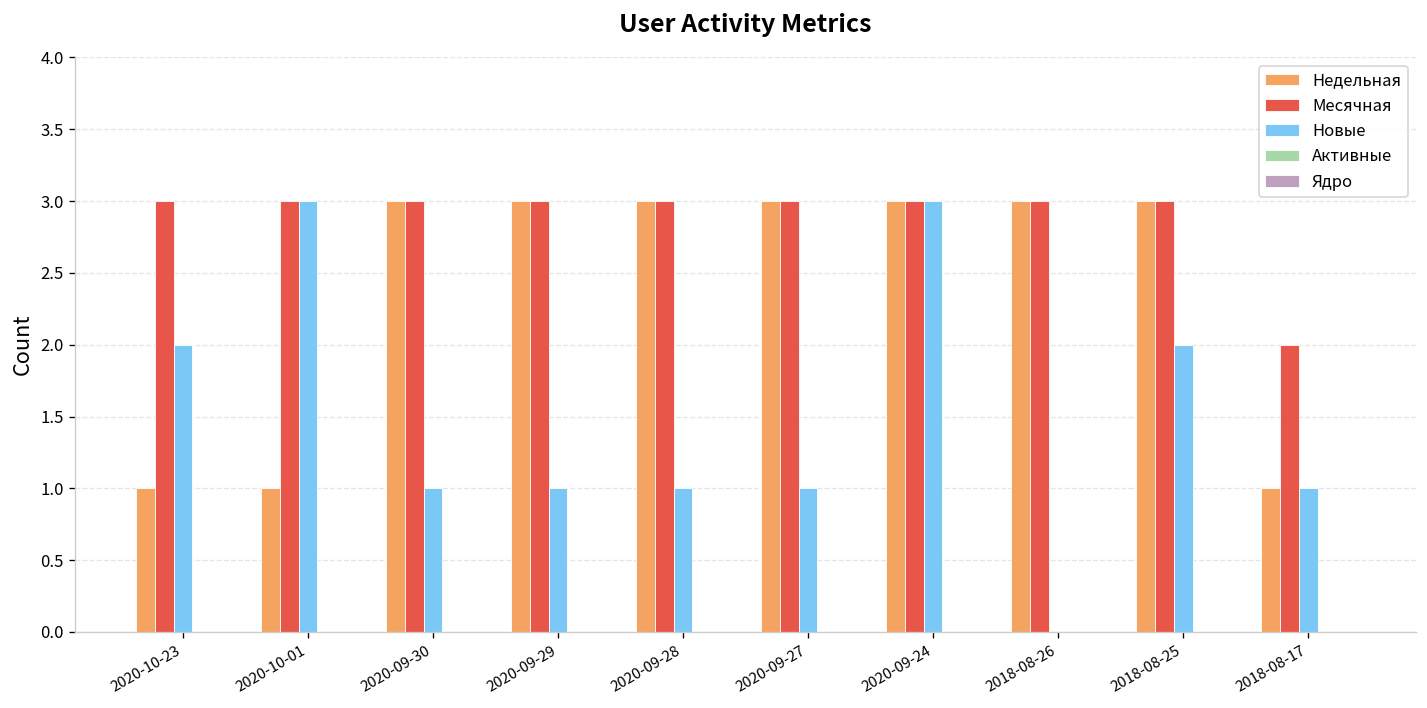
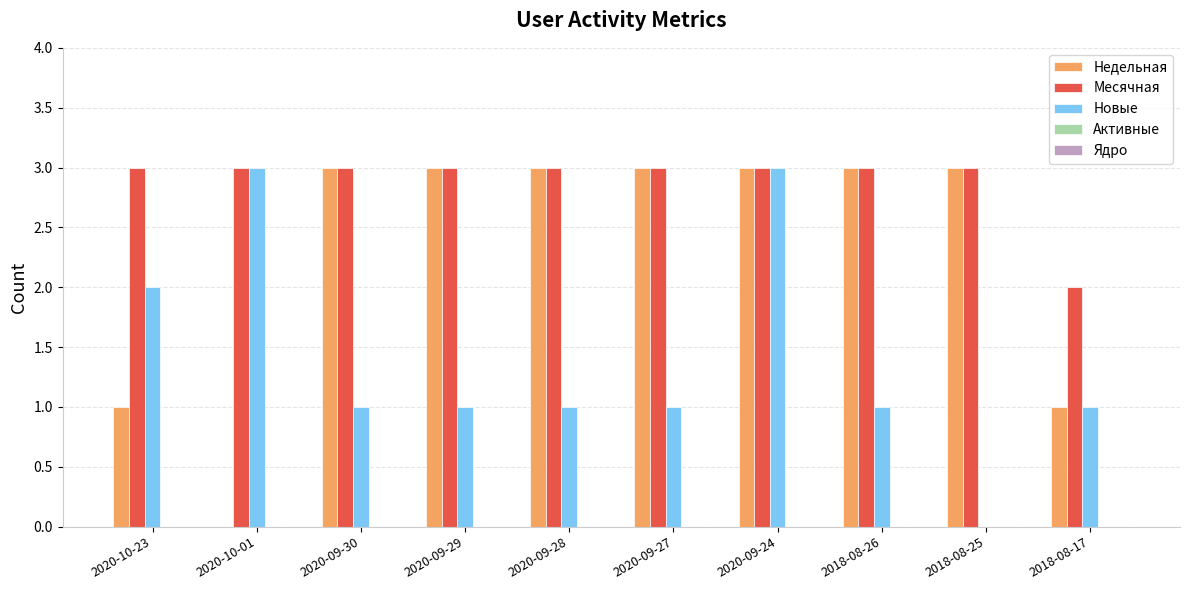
  {
    "Недельная": {
      "2020-10-23": 1,
-     "2020-10-01": 1,
+     "2020-10-01": 0,
      "2020-09-30": 3,
      "2020-09-29": 3,
      "2020-09-28": 3,
      "2020-09-27": 3,
      "2020-09-24": 3,
      "2018-08-26": 3,
      "2018-08-25": 3,
      "2018-08-17": 1
    },
    "Месячная": {
      "2020-10-23": 3,
      "2020-10-01": 3,
      "2020-09-30": 3,
      "2020-09-29": 3,
      "2020-09-28": 3,
      "2020-09-27": 3,
      "2020-09-24": 3,
      "2018-08-26": 3,
      "2018-08-25": 3,
      "2018-08-17": 2
    },
    "Новые": {
      "2020-10-23": 2,
      "2020-10-01": 3,
      "2020-09-30": 1,
      "2020-09-29": 1,
      "2020-09-28": 1,
      "2020-09-27": 1,
      "2020-09-24": 3,
-     "2018-08-26": 0,
-     "2018-08-25": 2,
+     "2018-08-26": 1,
+     "2018-08-25": 0,
      "2018-08-17": 1
    },
    "Активные": {
      "2020-10-23": 0,
      "2020-10-01": 0,
      "2020-09-30": 0,
      "2020-09-29": 0,
      "2020-09-28": 0,
      "2020-09-27": 0,
      "2020-09-24": 0,
      "2018-08-26": 0,
      "2018-08-25": 0,
      "2018-08-17": 0
    },
    "Ядро": {
      "2020-10-23": 0,
      "2020-10-01": 0,
      "2020-09-30": 0,
      "2020-09-29": 0,
      "2020-09-28": 0,
      "2020-09-27": 0,
      "2020-09-24": 0,
      "2018-08-26": 0,
      "2018-08-25": 0,
      "2018-08-17": 0
    }
  }
